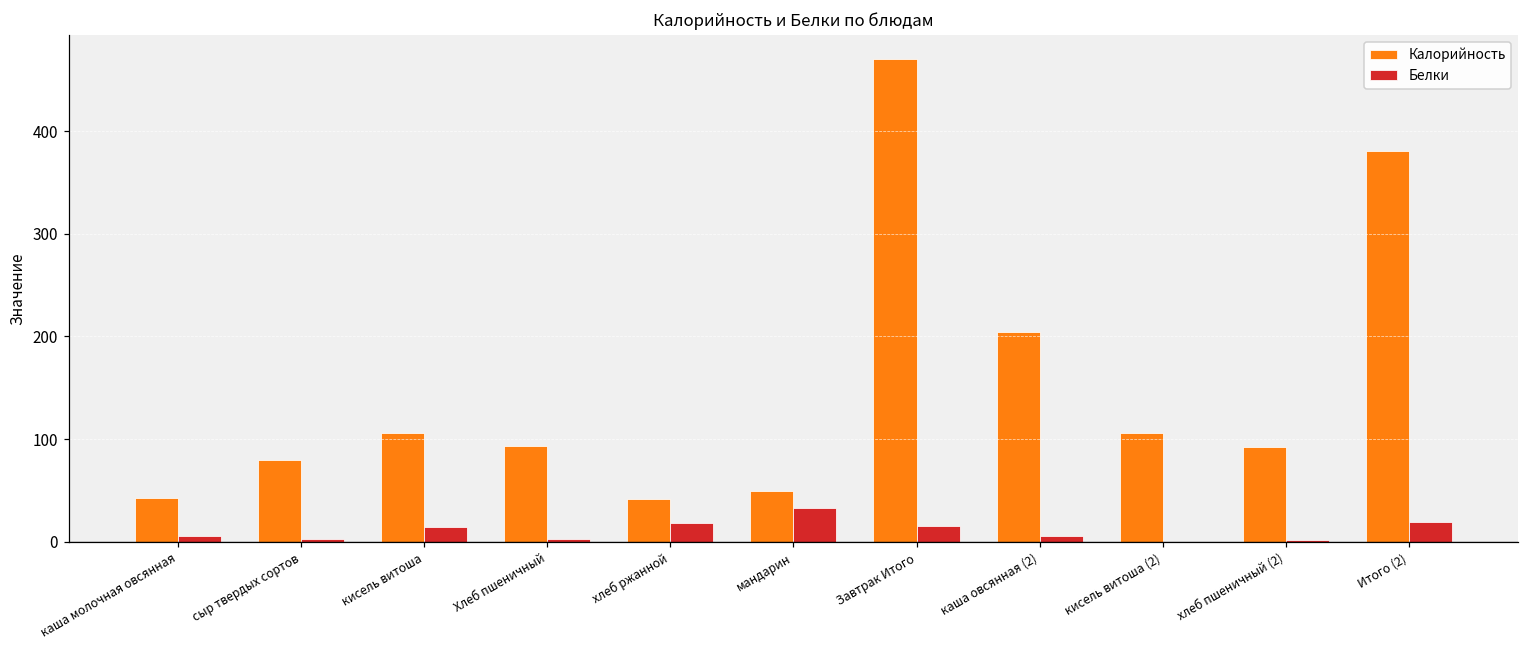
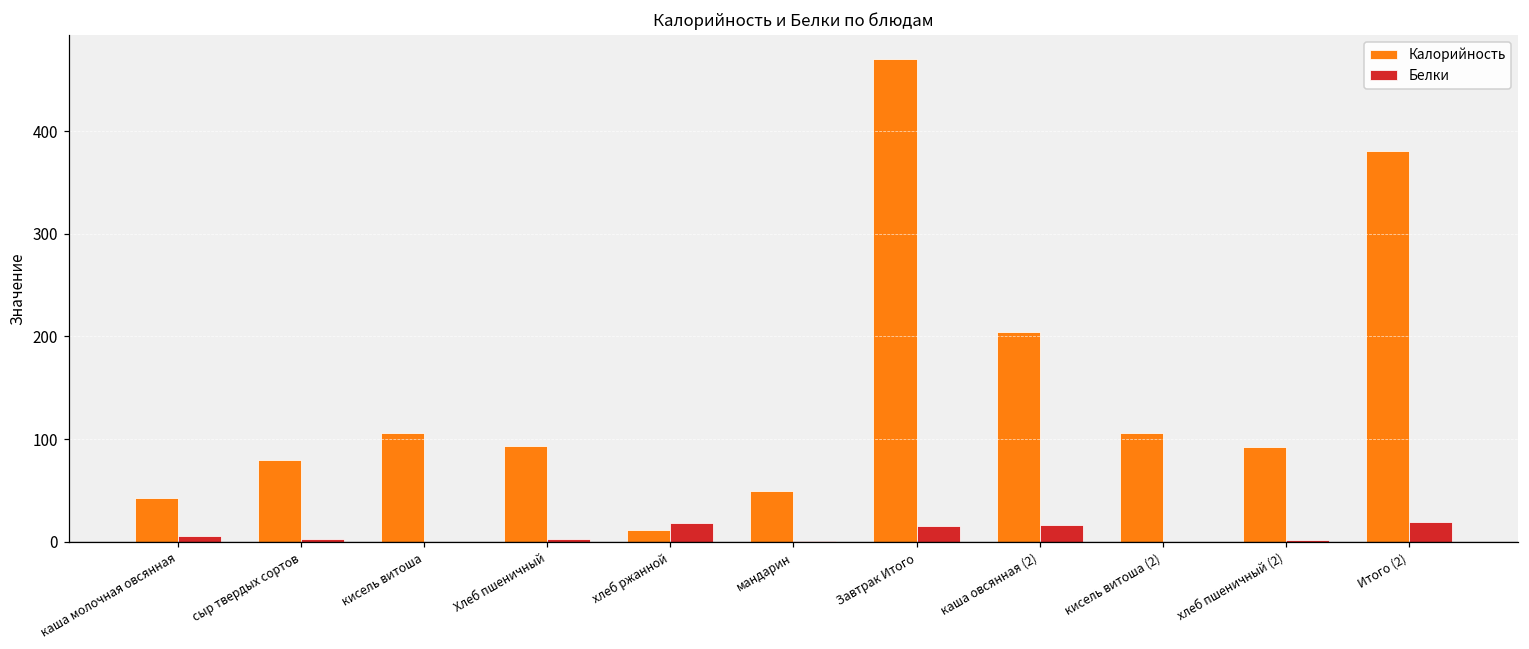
  {
    "Калорийность": {
      "каша молочная овсянная": 40,
      "сыр твердых сортов": 80,
      "кисель витоша": 110,
      "Хлеб пшеничный": 90,
-     "хлеб ржанной": 40,
+     "хлеб ржанной": 10,
      "мандарин": 50,
      "Завтрак Итого": 470,
      "каша овсянная (2)": 200,
      "кисель витоша (2)": 110,
      "хлеб пшеничный (2)": 90,
      "Итого (2)": 380
    },
    "Белки": {
      "каша молочная овсянная": 10,
      "сыр твердых сортов": 0,
-     "кисель витоша": 10,
+     "кисель витоша": 0,
      "Хлеб пшеничный": 0,
      "хлеб ржанной": 20,
-     "мандарин": 30,
+     "мандарин": 0,
      "Завтрак Итого": 20,
-     "каша овсянная (2)": 10,
+     "каша овсянная (2)": 20,
      "кисель витоша (2)": 0,
      "Итого (2)": 20
    }
  }
